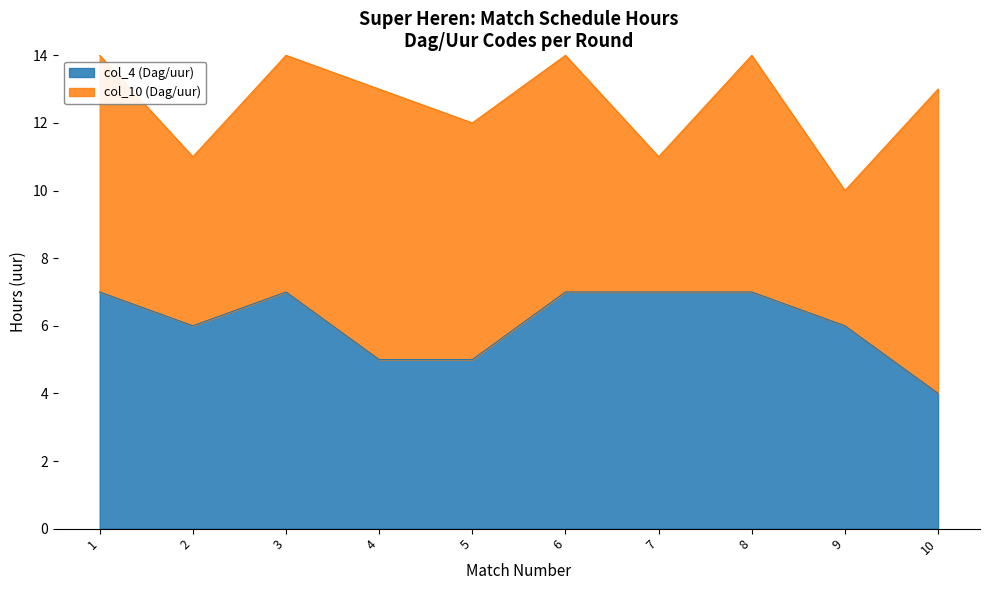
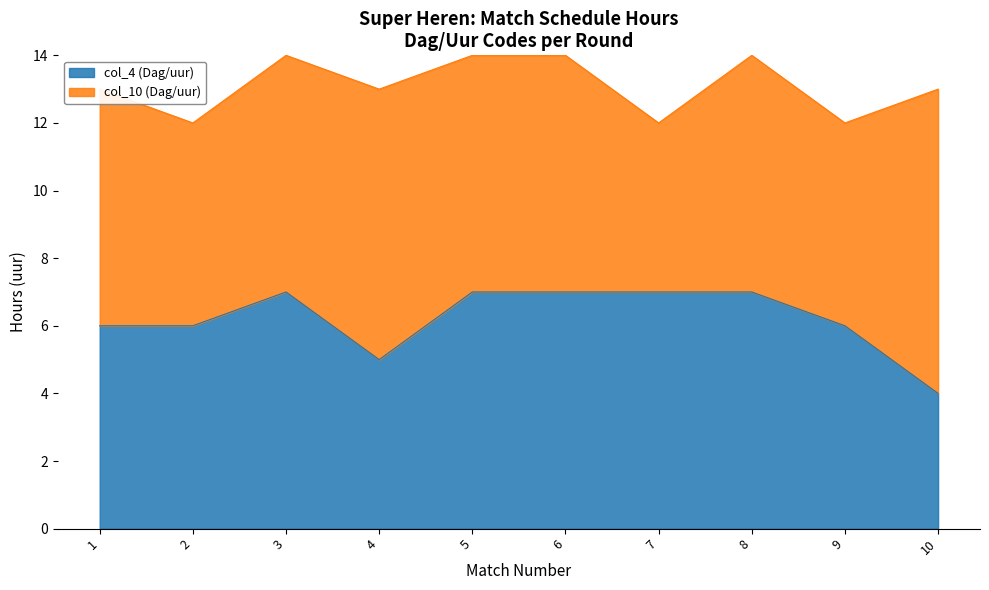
  {
    "col_4 (Dag/uur)": {
-     "1": 7,
+     "1": 6,
      "2": 6,
      "3": 7,
      "4": 5,
-     "5": 5,
+     "5": 7,
      "6": 7,
      "7": 7,
      "8": 7,
      "9": 6,
      "10": 4
    },
    "col_10 (Dag/uur)": {
-     "2": 5,
+     "2": 6,
      "3": 7,
      "4": 8,
      "5": 7,
      "6": 7,
-     "7": 4,
+     "7": 5,
      "8": 7,
-     "9": 4,
+     "9": 6,
      "10": 9
    }
  }
